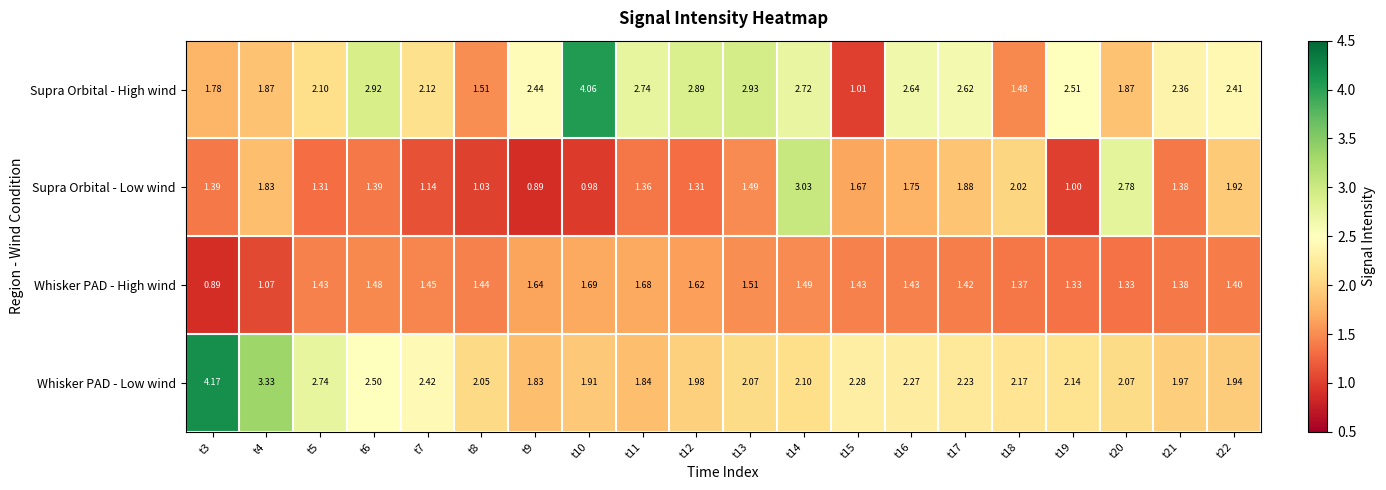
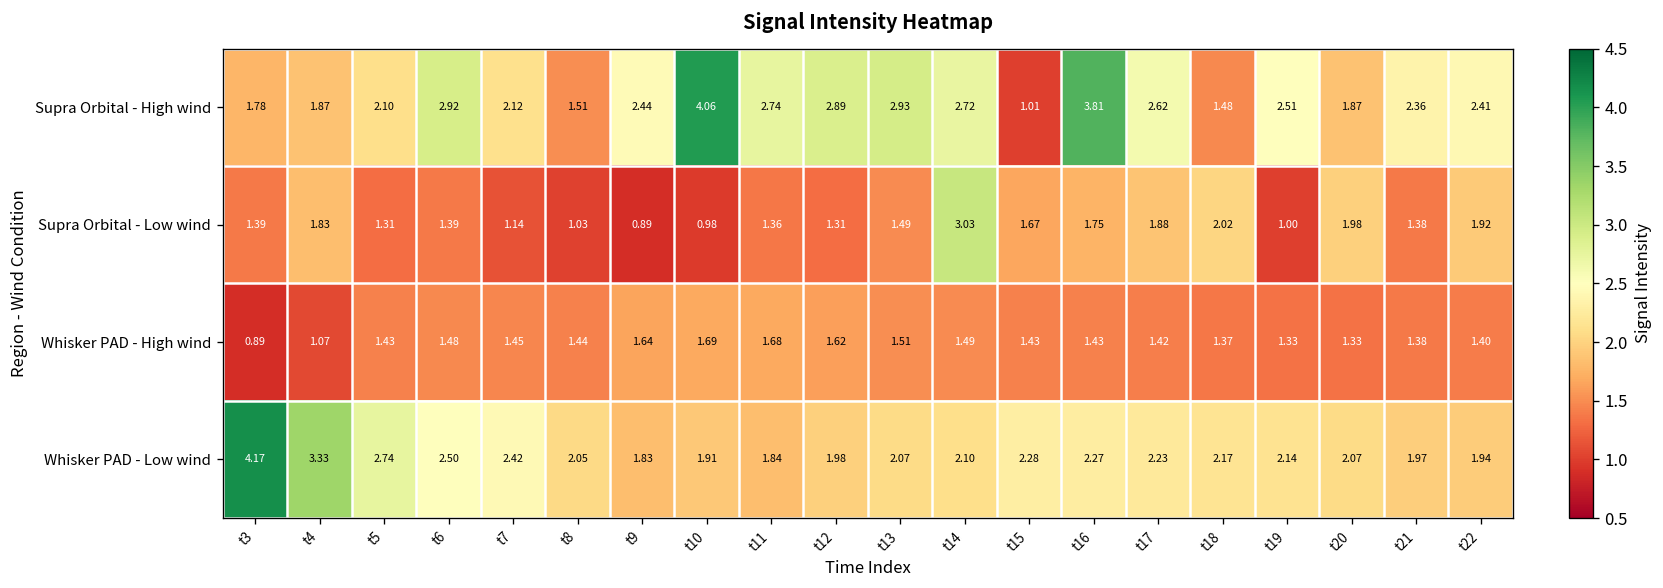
  {
    "Supra Orbital - High wind": {
      "t3": 1.78,
      "t4": 1.87,
      "t5": 2.10,
      "t6": 2.92,
      "t7": 2.12,
      "t8": 1.51,
      "t9": 2.44,
      "t10": 4.06,
      "t11": 2.74,
      "t12": 2.89,
      "t13": 2.93,
      "t14": 2.72,
      "t15": 1.01,
-     "t16": 2.64,
+     "t16": 3.81,
      "t17": 2.62,
      "t18": 1.48,
      "t19": 2.51,
      "t20": 1.87,
      "t21": 2.36,
      "t22": 2.41
    },
    "Supra Orbital - Low wind": {
      "t3": 1.39,
      "t4": 1.83,
      "t5": 1.31,
      "t6": 1.39,
      "t7": 1.14,
      "t8": 1.03,
      "t9": 0.89,
      "t10": 0.98,
      "t11": 1.36,
      "t12": 1.31,
      "t13": 1.49,
      "t14": 3.03,
      "t15": 1.67,
      "t16": 1.75,
      "t17": 1.88,
      "t18": 2.02,
      "t19": 1.00,
-     "t20": 2.78,
+     "t20": 1.98,
      "t21": 1.38,
      "t22": 1.92
    },
    "Whisker PAD - High wind": {
      "t3": 0.89,
      "t4": 1.07,
      "t5": 1.43,
      "t6": 1.48,
      "t7": 1.45,
      "t8": 1.44,
      "t9": 1.64,
      "t10": 1.69,
      "t11": 1.68,
      "t12": 1.62,
      "t13": 1.51,
      "t14": 1.49,
      "t15": 1.43,
      "t16": 1.43,
      "t17": 1.42,
      "t18": 1.37,
      "t19": 1.33,
      "t20": 1.33,
      "t21": 1.38,
      "t22": 1.40
    },
    "Whisker PAD - Low wind": {
      "t3": 4.17,
      "t4": 3.33,
      "t5": 2.74,
      "t6": 2.50,
      "t7": 2.42,
      "t8": 2.05,
      "t9": 1.83,
      "t10": 1.91,
      "t11": 1.84,
      "t12": 1.98,
      "t13": 2.07,
      "t14": 2.10,
      "t15": 2.28,
      "t16": 2.27,
      "t17": 2.23,
      "t18": 2.17,
      "t19": 2.14,
      "t20": 2.07,
      "t21": 1.97,
      "t22": 1.94
    }
  }
